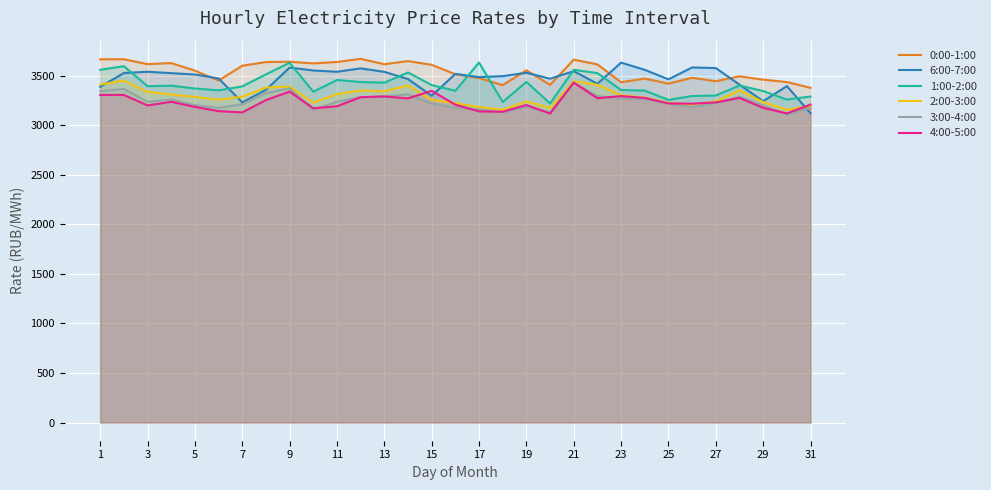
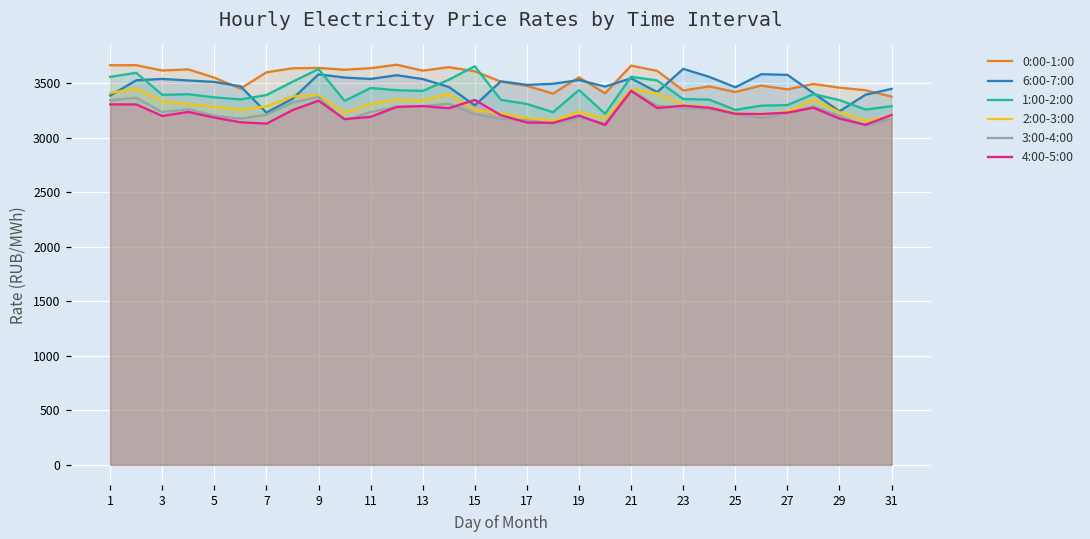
  {
    "0:00-1:00": {
      "1": 3700,
      "3": 3600,
      "5": 3600,
      "7": 3600,
      "11": 3600,
      "13": 3600,
      "15": 3600,
      "21": 3700,
      "23": 3400,
      "25": 3400,
      "27": 3400,
      "29": 3500,
      "31": 3400
    },
    "6:00-7:00": {
      "3": 3500,
      "5": 3500,
      "9": 3600,
      "11": 3500,
      "13": 3500,
      "15": 3300,
      "23": 3600,
      "25": 3500,
      "27": 3600,
-     "31": 3100
+     "31": 3400
    },
    "1:00-2:00": {
      "1": 3600,
      "3": 3400,
      "5": 3400,
      "7": 3400,
      "11": 3500,
      "13": 3400,
-     "15": 3400,
-     "17": 3600,
+     "15": 3700,
+     "17": 3300,
      "19": 3400,
      "23": 3400,
      "25": 3300,
      "27": 3300,
      "29": 3300,
      "31": 3300
    },
    "2:00-3:00": {
      "3": 3300,
      "5": 3300,
      "7": 3300,
      "11": 3300,
      "13": 3300,
      "15": 3300,
      "19": 3200
    },
    "3:00-4:00": {
      "1": 3300,
      "3": 3200,
      "11": 3200,
      "15": 3200
    },
    "4:00-5:00": {
      "1": 3300,
      "3": 3200,
      "7": 3100,
      "9": 3300,
      "11": 3200,
      "15": 3300
    }
  }
